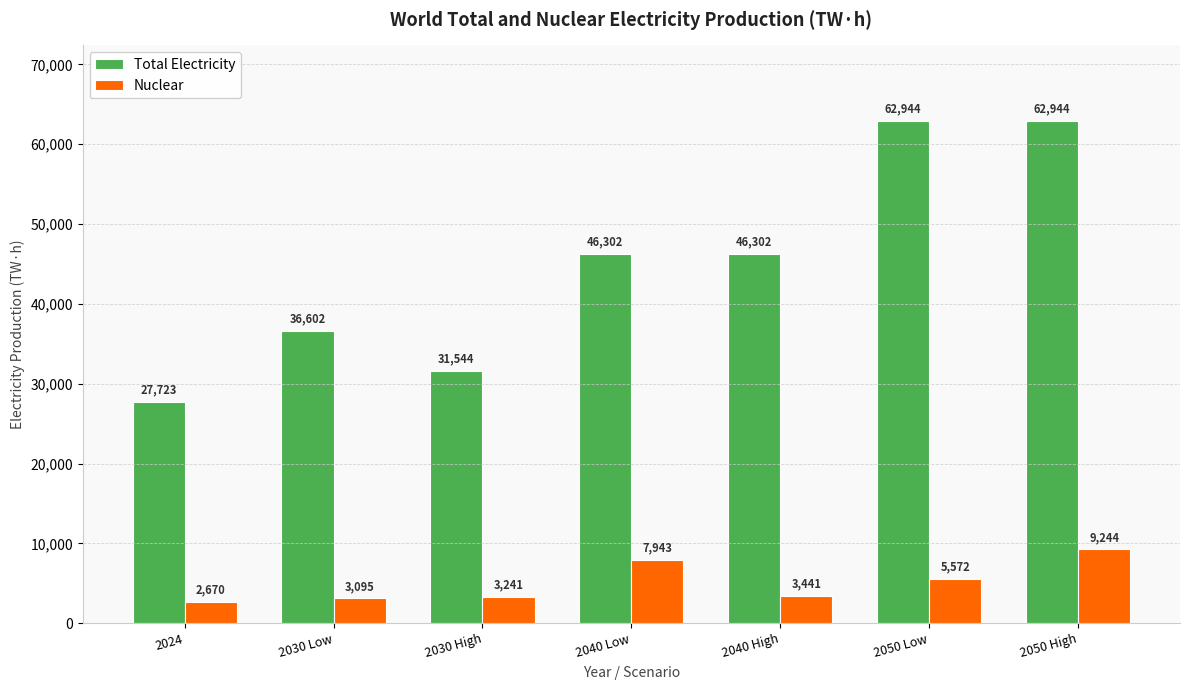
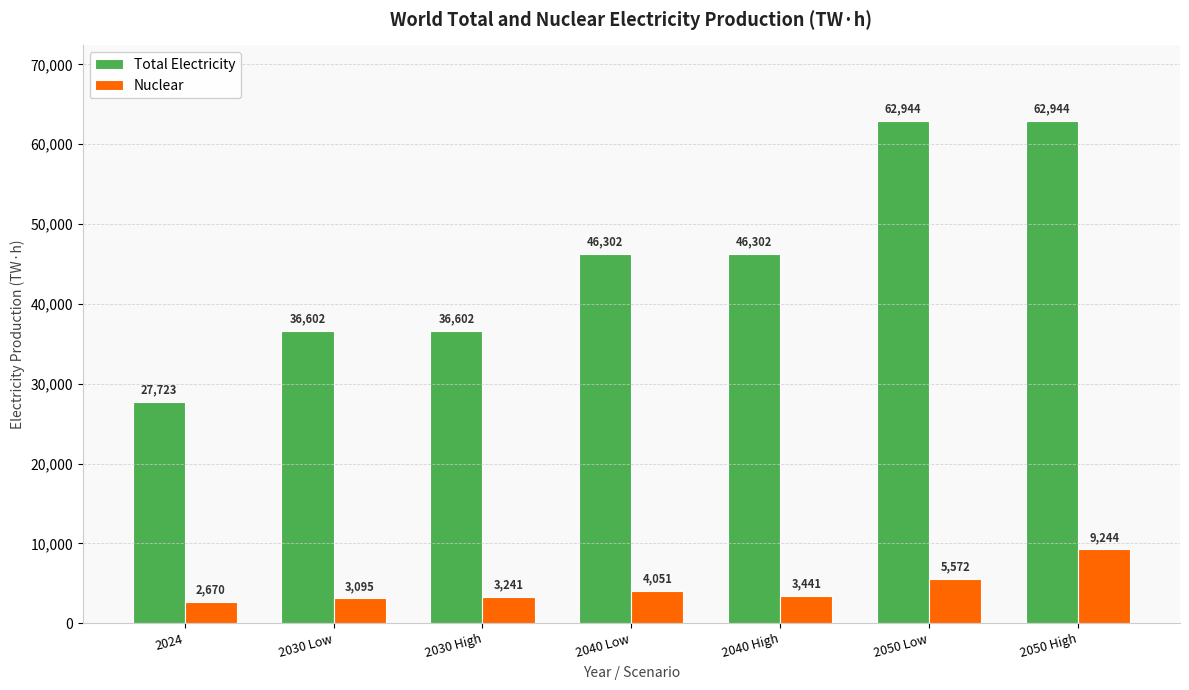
  {
    "Total Electricity": {
      "2024": "27,723",
      "2030 Low": "36,602",
-     "2030 High": "31,544",
+     "2030 High": "36,602",
      "2040 Low": "46,302",
      "2040 High": "46,302",
      "2050 Low": "62,944",
      "2050 High": "62,944"
    },
    "Nuclear": {
      "2024": "2,670",
      "2030 Low": "3,095",
      "2030 High": "3,241",
-     "2040 Low": "7,943",
+     "2040 Low": "4,051",
      "2040 High": "3,441",
      "2050 Low": "5,572",
      "2050 High": "9,244"
    }
  }
